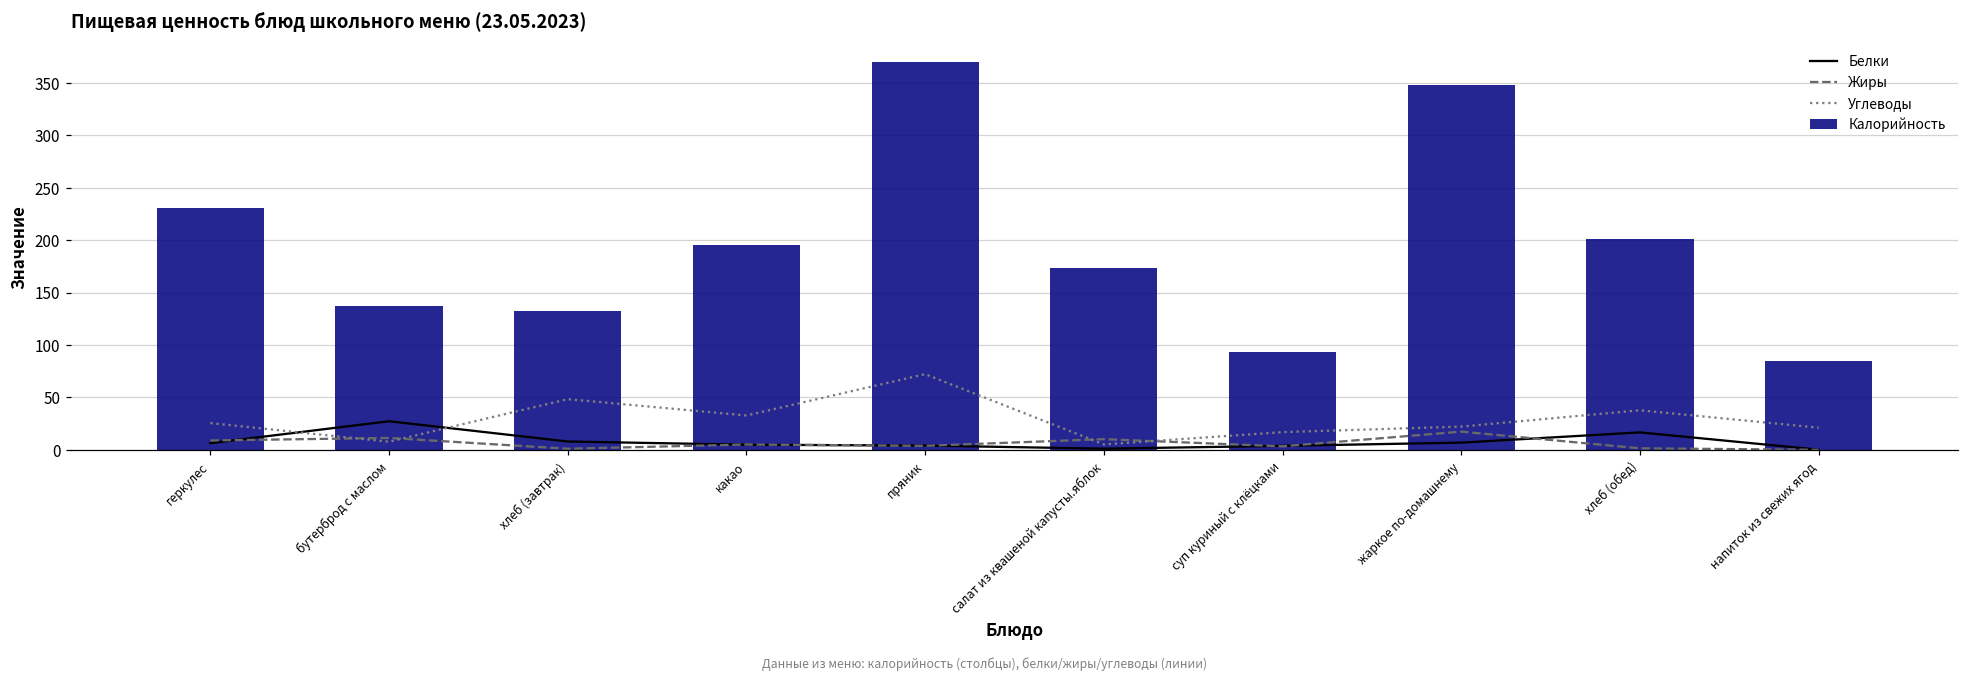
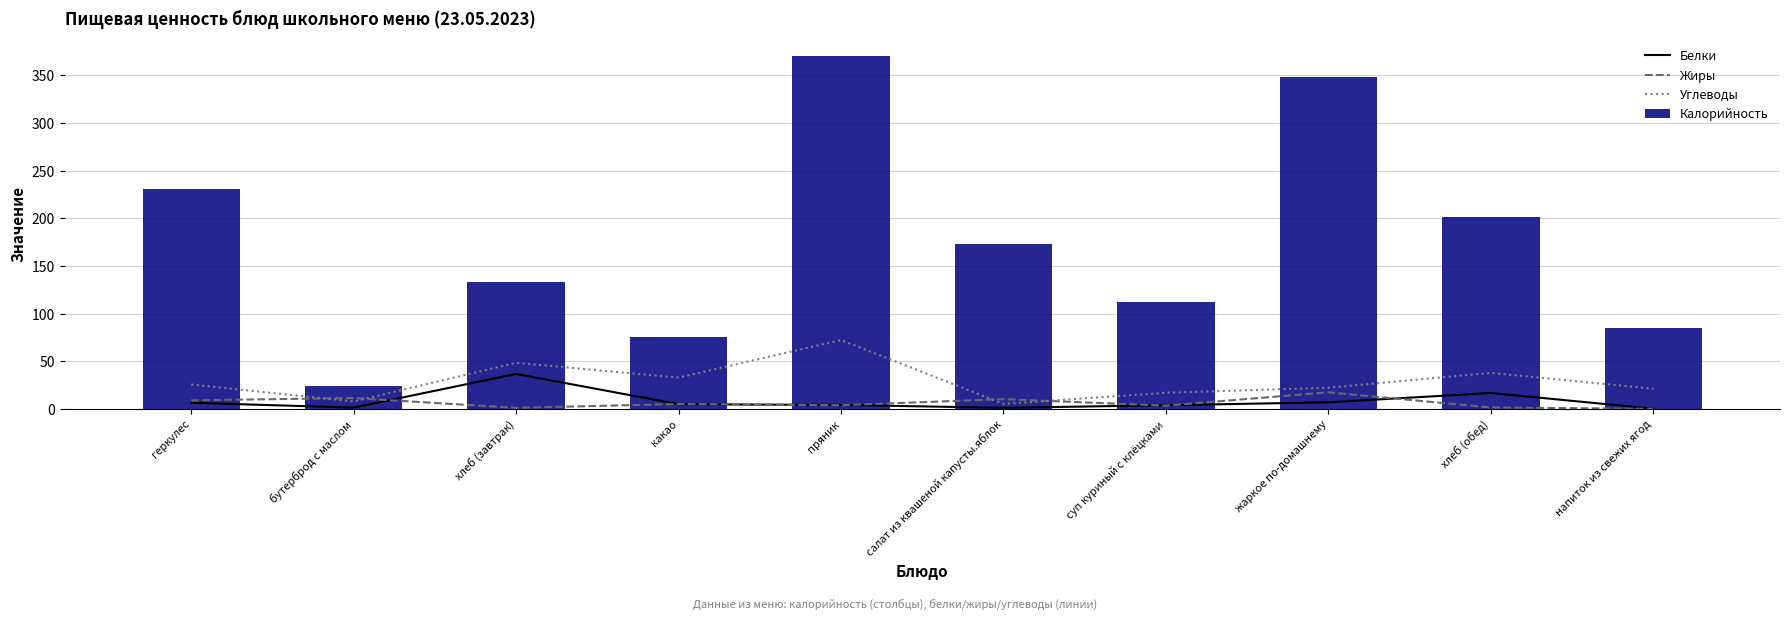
  {
    "Калорийность": {
      "геркулес": 230,
-     "бутерброд с маслом": 140,
+     "бутерброд с маслом": 20,
      "хлеб (завтрак)": 130,
-     "какао": 200,
+     "какао": 80,
      "пряник": 370,
      "салат из квашеной капусты.яблок": 170,
-     "суп куриный с клёцками": 90,
+     "суп куриный с клёцками": 110,
      "жаркое по-домашнему": 350,
      "хлеб (обед)": 200,
      "напиток из свежих ягод": 80
    },
    "Белки": {
-     "бутерброд с маслом": 30,
-     "хлеб (завтрак)": 10,
+     "бутерброд с маслом": 0,
+     "хлеб (завтрак)": 40,
      "салат из квашеной капусты.яблок": 0,
      "жаркое по-домашнему": 10,
      "хлеб (обед)": 20
    }
  }
